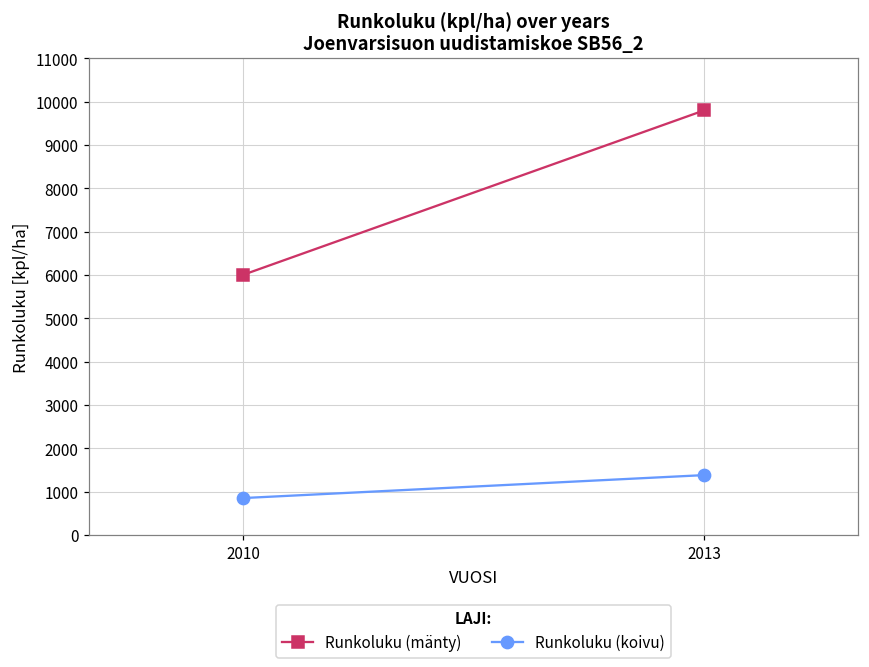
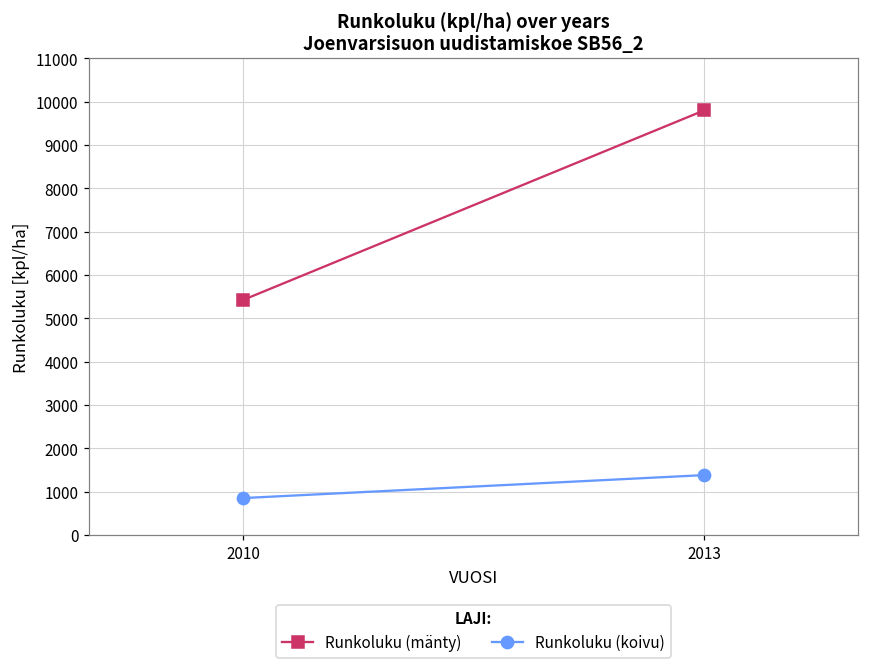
  {
    "Runkoluku (mänty)": {
-     "2010": 6000,
+     "2010": 5400,
      "2013": 9800
    },
    "Runkoluku (koivu)": {
      "2010": 900,
      "2013": 1400
    }
  }
